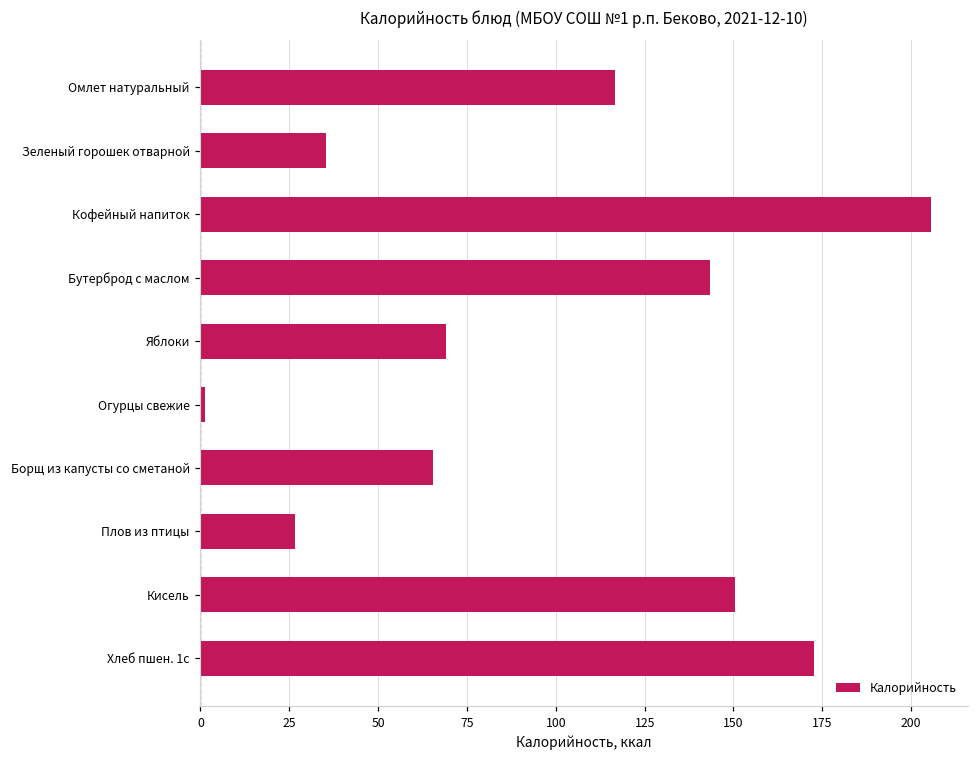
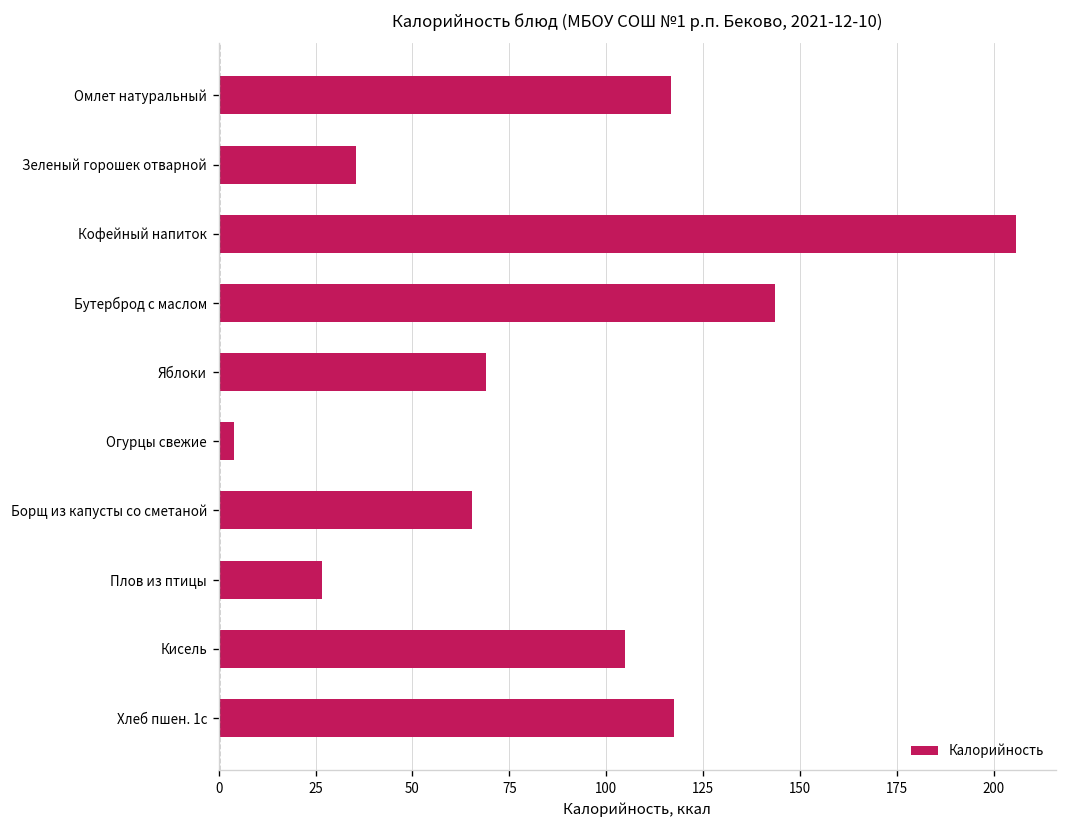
  {
    "Омлет натуральный": 117,
    "Зеленый горошек отварной": 35,
    "Кофейный напиток": 206,
    "Бутерброд с маслом": 143,
    "Яблоки": 69,
-   "Огурцы свежие": 1,
+   "Огурцы свежие": 4,
    "Борщ из капусты со сметаной": 65,
    "Плов из птицы": 27,
-   "Кисель": 150,
-   "Хлеб пшен. 1с": 173
+   "Кисель": 105,
+   "Хлеб пшен. 1с": 118
  }
